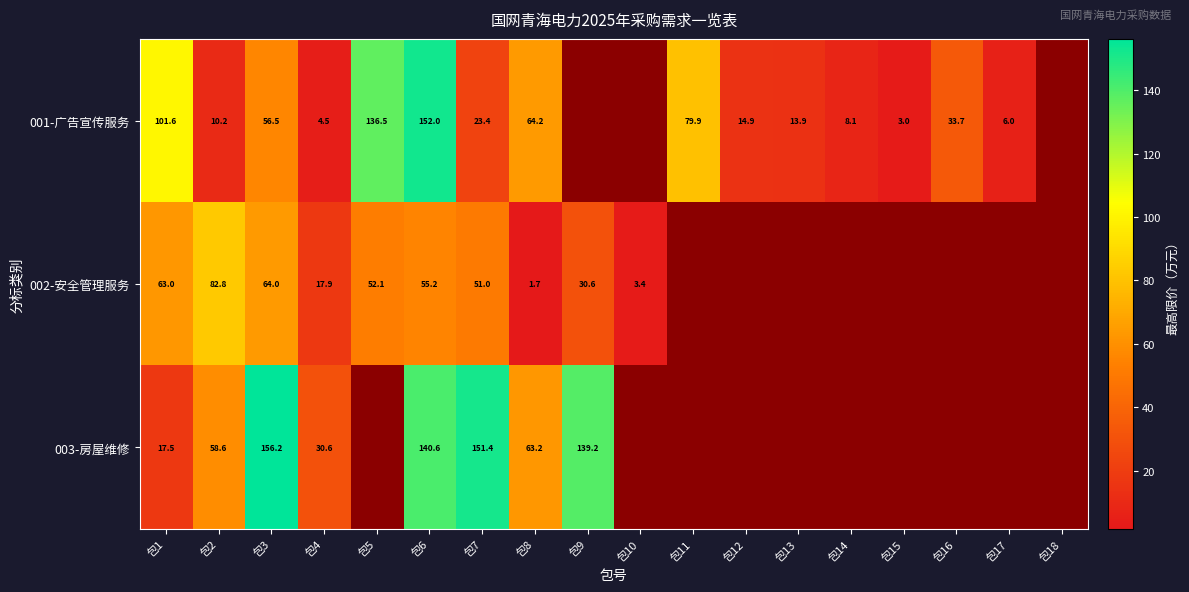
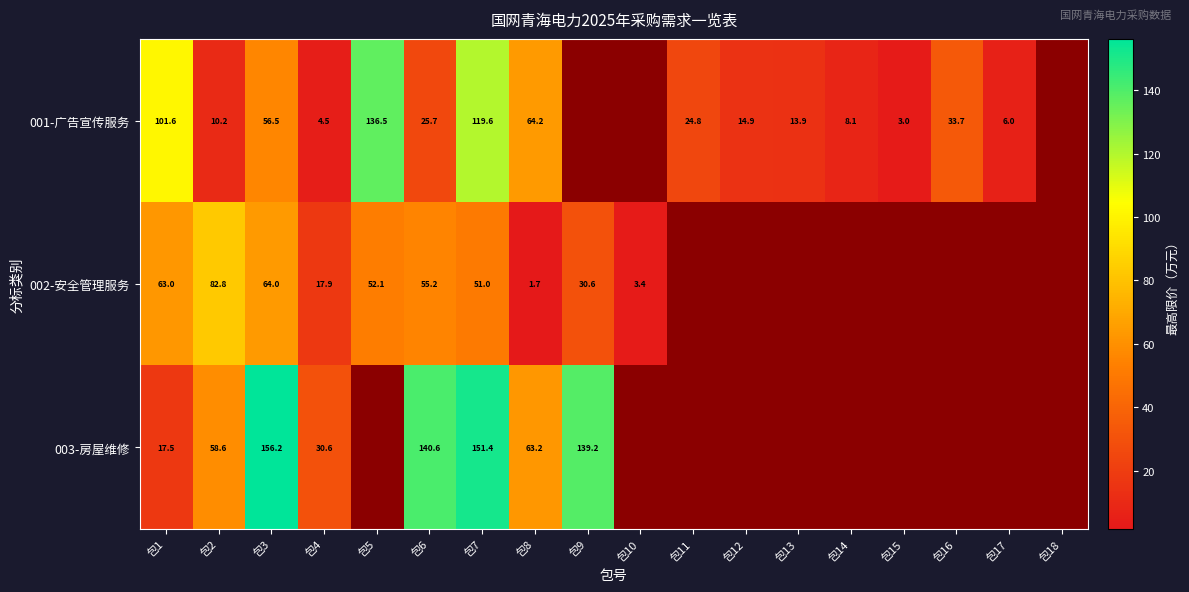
  {
    "001-广告宣传服务": {
      "包1": 101.6,
      "包2": 10.2,
      "包3": 56.5,
      "包4": 4.5,
      "包5": 136.5,
-     "包6": 152.0,
-     "包7": 23.4,
+     "包6": 25.7,
+     "包7": 119.6,
      "包8": 64.2,
-     "包11": 79.9,
+     "包11": 24.8,
      "包12": 14.9,
      "包13": 13.9,
      "包14": 8.1,
      "包15": 3.0,
      "包16": 33.7,
      "包17": 6.0
    },
    "002-安全管理服务": {
      "包1": 63.0,
      "包2": 82.8,
      "包3": 64.0,
      "包4": 17.9,
      "包5": 52.1,
      "包6": 55.2,
      "包7": 51.0,
      "包8": 1.7,
      "包9": 30.6,
      "包10": 3.4
    },
    "003-房屋维修": {
      "包1": 17.5,
      "包2": 58.6,
      "包3": 156.2,
      "包4": 30.6,
      "包6": 140.6,
      "包7": 151.4,
      "包8": 63.2,
      "包9": 139.2
    }
  }
